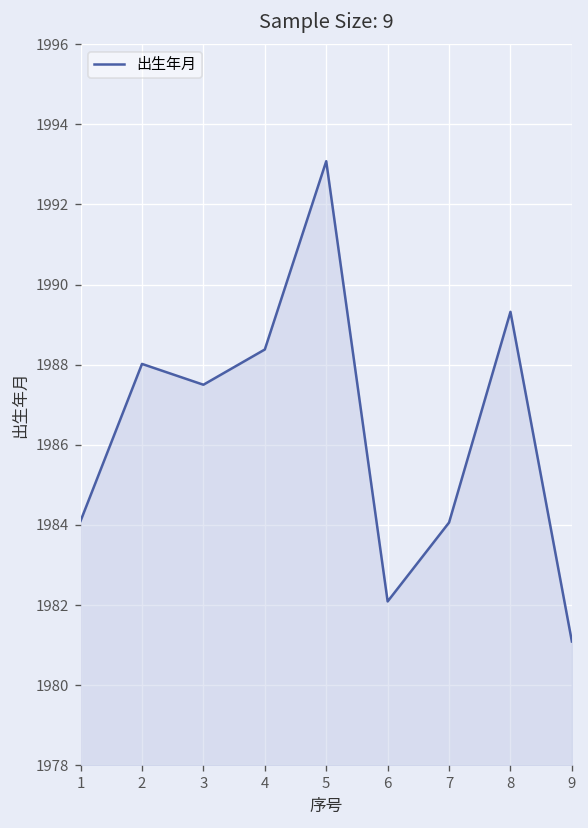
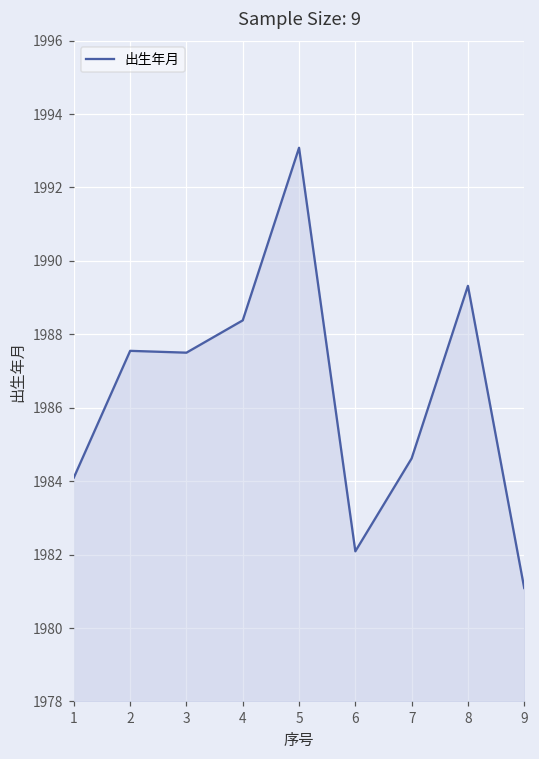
  {
    "1": 1984.1,
-   "2": 1988.0,
+   "2": 1987.6,
    "3": 1987.5,
    "4": 1988.4,
    "5": 1993.1,
    "6": 1982.1,
-   "7": 1984.1,
+   "7": 1984.6,
    "8": 1989.3,
    "9": 1981.1
  }
